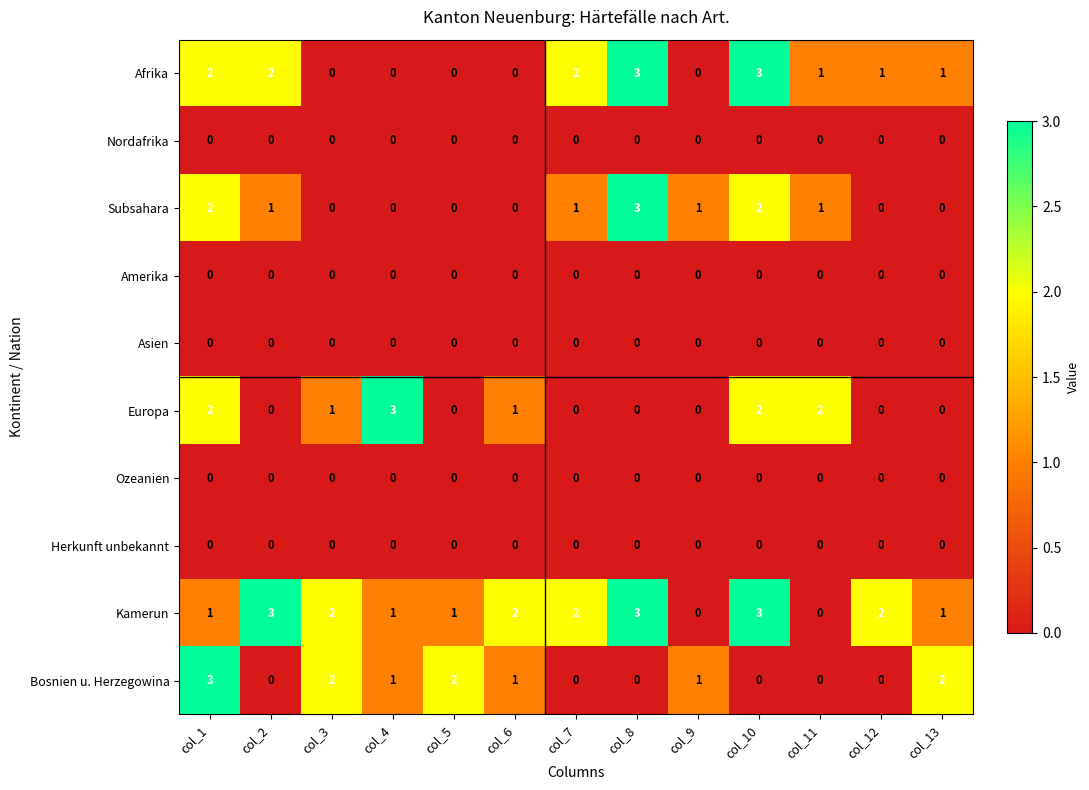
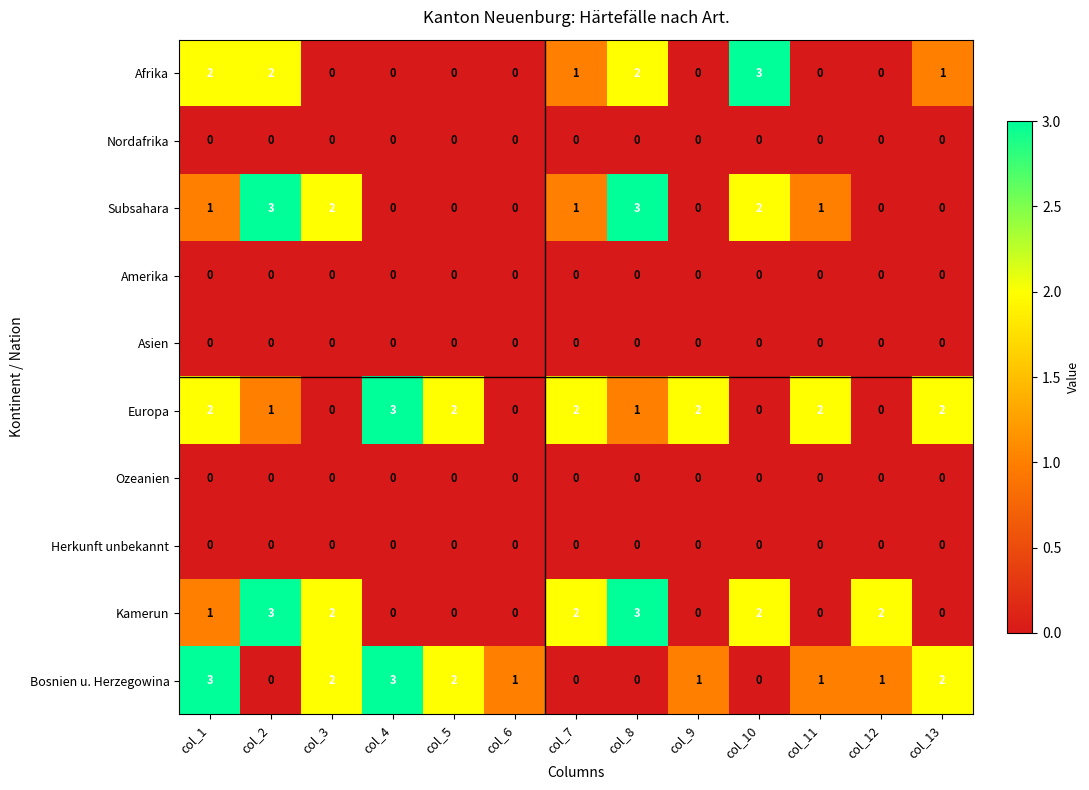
  {
    "Afrika": {
      "col_1": 2,
      "col_2": 2,
      "col_3": 0,
      "col_4": 0,
      "col_5": 0,
      "col_6": 0,
-     "col_7": 2,
-     "col_8": 3,
+     "col_7": 1,
+     "col_8": 2,
      "col_9": 0,
      "col_10": 3,
-     "col_11": 1,
-     "col_12": 1,
+     "col_11": 0,
+     "col_12": 0,
      "col_13": 1
    },
    "Nordafrika": {
      "col_1": 0,
      "col_2": 0,
      "col_3": 0,
      "col_4": 0,
      "col_5": 0,
      "col_6": 0,
      "col_7": 0,
      "col_8": 0,
      "col_9": 0,
      "col_10": 0,
      "col_11": 0,
      "col_12": 0,
      "col_13": 0
    },
    "Subsahara": {
-     "col_1": 2,
-     "col_2": 1,
-     "col_3": 0,
+     "col_1": 1,
+     "col_2": 3,
+     "col_3": 2,
      "col_4": 0,
      "col_5": 0,
      "col_6": 0,
      "col_7": 1,
      "col_8": 3,
-     "col_9": 1,
+     "col_9": 0,
      "col_10": 2,
      "col_11": 1,
      "col_12": 0,
      "col_13": 0
    },
    "Amerika": {
      "col_1": 0,
      "col_2": 0,
      "col_3": 0,
      "col_4": 0,
      "col_5": 0,
      "col_6": 0,
      "col_7": 0,
      "col_8": 0,
      "col_9": 0,
      "col_10": 0,
      "col_11": 0,
      "col_12": 0,
      "col_13": 0
    },
    "Asien": {
      "col_1": 0,
      "col_2": 0,
      "col_3": 0,
      "col_4": 0,
      "col_5": 0,
      "col_6": 0,
      "col_7": 0,
      "col_8": 0,
      "col_9": 0,
      "col_10": 0,
      "col_11": 0,
      "col_12": 0,
      "col_13": 0
    },
    "Europa": {
      "col_1": 2,
-     "col_2": 0,
-     "col_3": 1,
+     "col_2": 1,
+     "col_3": 0,
      "col_4": 3,
-     "col_5": 0,
-     "col_6": 1,
-     "col_7": 0,
-     "col_8": 0,
-     "col_9": 0,
-     "col_10": 2,
+     "col_5": 2,
+     "col_6": 0,
+     "col_7": 2,
+     "col_8": 1,
+     "col_9": 2,
+     "col_10": 0,
      "col_11": 2,
      "col_12": 0,
-     "col_13": 0
+     "col_13": 2
    },
    "Ozeanien": {
      "col_1": 0,
      "col_2": 0,
      "col_3": 0,
      "col_4": 0,
      "col_5": 0,
      "col_6": 0,
      "col_7": 0,
      "col_8": 0,
      "col_9": 0,
      "col_10": 0,
      "col_11": 0,
      "col_12": 0,
      "col_13": 0
    },
    "Herkunft unbekannt": {
      "col_1": 0,
      "col_2": 0,
      "col_3": 0,
      "col_4": 0,
      "col_5": 0,
      "col_6": 0,
      "col_7": 0,
      "col_8": 0,
      "col_9": 0,
      "col_10": 0,
      "col_11": 0,
      "col_12": 0,
      "col_13": 0
    },
    "Kamerun": {
      "col_1": 1,
      "col_2": 3,
      "col_3": 2,
-     "col_4": 1,
-     "col_5": 1,
-     "col_6": 2,
+     "col_4": 0,
+     "col_5": 0,
+     "col_6": 0,
      "col_7": 2,
      "col_8": 3,
      "col_9": 0,
-     "col_10": 3,
+     "col_10": 2,
      "col_11": 0,
      "col_12": 2,
-     "col_13": 1
+     "col_13": 0
    },
    "Bosnien u. Herzegowina": {
      "col_1": 3,
      "col_2": 0,
      "col_3": 2,
-     "col_4": 1,
+     "col_4": 3,
      "col_5": 2,
      "col_6": 1,
      "col_7": 0,
      "col_8": 0,
      "col_9": 1,
      "col_10": 0,
-     "col_11": 0,
-     "col_12": 0,
+     "col_11": 1,
+     "col_12": 1,
      "col_13": 2
    }
  }
